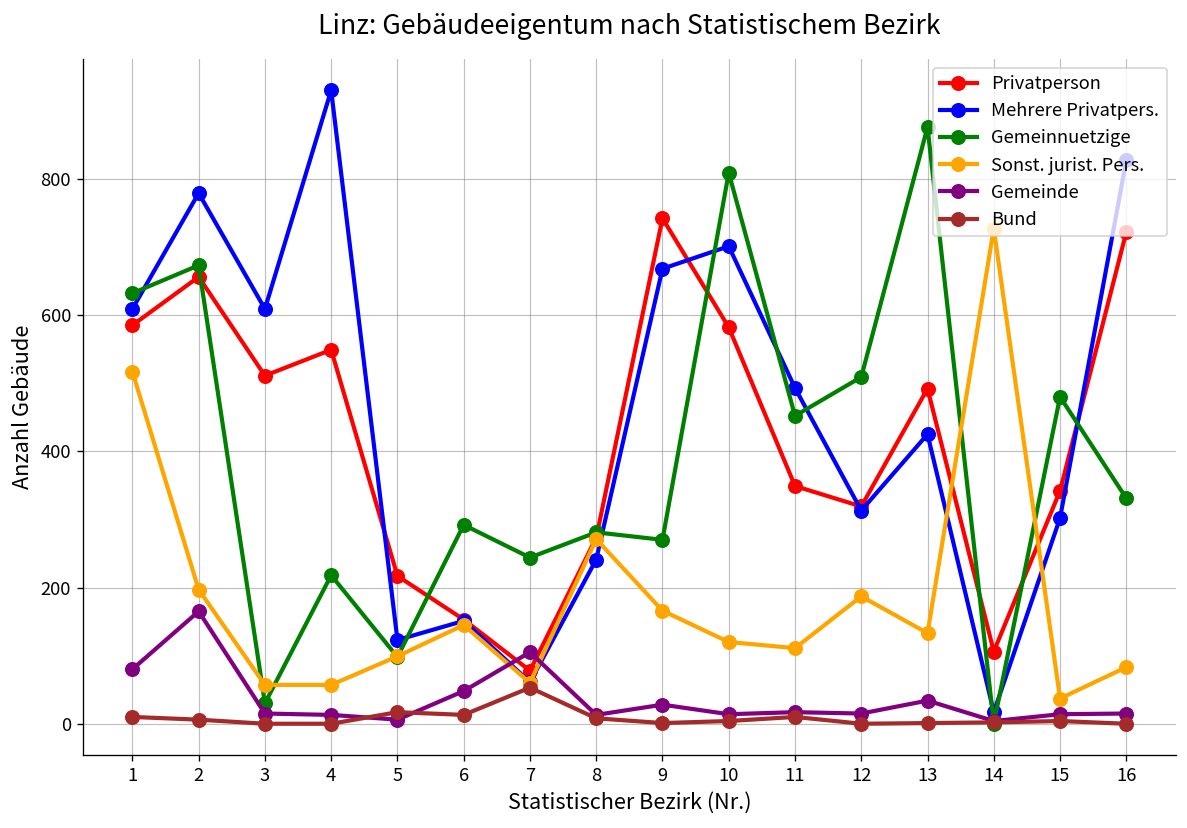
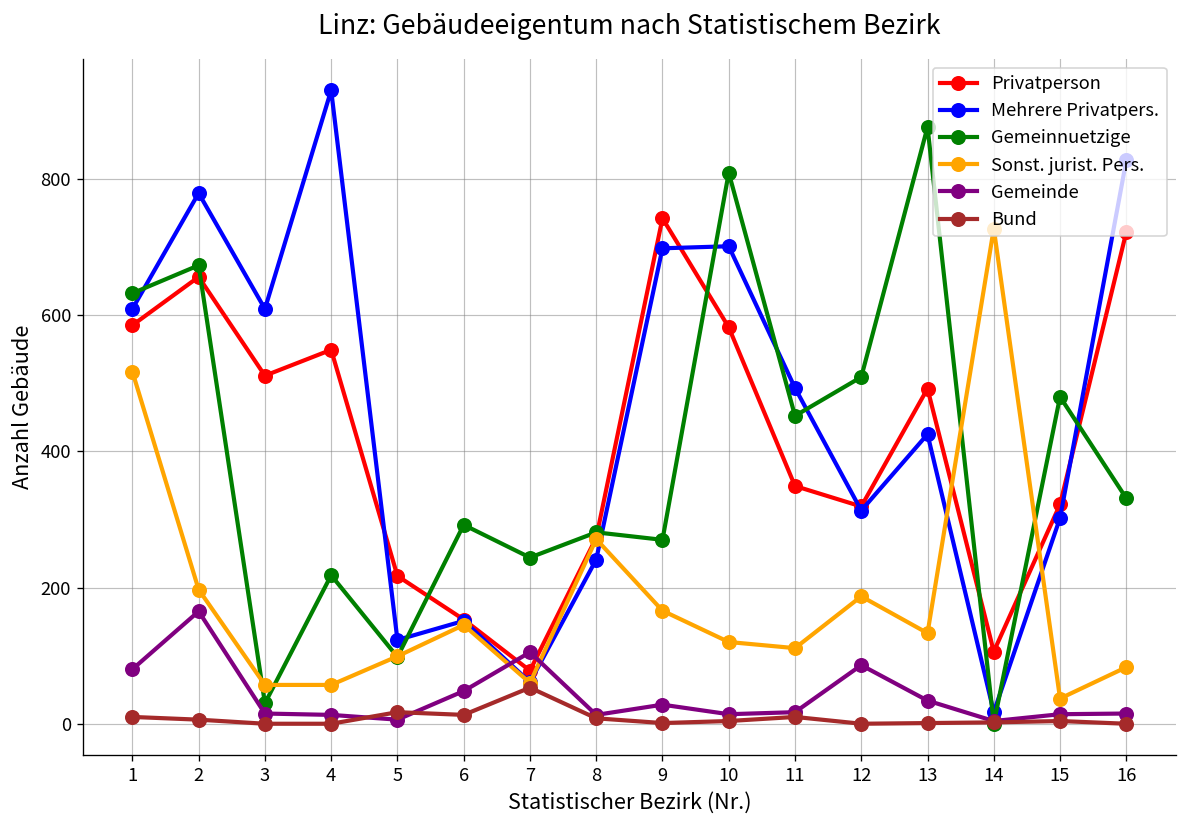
  {
    "Privatperson": {
      "1": 590,
      "2": 660,
      "3": 510,
      "4": 550,
      "5": 220,
      "7": 80,
      "9": 740,
      "10": 580,
      "11": 350,
      "12": 320,
      "13": 490,
      "14": 110,
-     "15": 340
+     "15": 320
    },
    "Mehrere Privatpers.": {
      "1": 610,
      "2": 780,
      "3": 610,
      "4": 930,
      "5": 120,
      "8": 240,
-     "9": 670,
+     "9": 700,
      "10": 700,
      "11": 490,
      "12": 310,
      "13": 430,
      "14": 20,
      "15": 300
    },
    "Gemeinnuetzige": {
      "1": 630,
      "2": 670,
      "3": 30,
      "4": 220,
      "6": 290,
      "7": 240,
      "8": 280,
      "9": 270,
      "10": 810,
      "11": 450,
      "12": 510,
      "13": 880,
      "15": 480,
      "16": 330
    },
    "Sonst. jurist. Pers.": {
      "1": 520,
      "2": 200,
      "3": 60,
      "4": 60,
      "6": 150,
      "9": 170,
      "10": 120,
      "11": 110,
      "12": 190,
      "13": 130,
      "15": 40,
      "16": 80
    },
    "Gemeinde": {
      "1": 80,
      "2": 170,
      "3": 20,
      "4": 10,
      "5": 10,
      "6": 50,
      "7": 110,
      "8": 10,
      "9": 30,
      "10": 10,
      "11": 20,
-     "12": 20,
+     "12": 90,
      "13": 30,
      "15": 10,
      "16": 20
    },
    "Bund": {
      "1": 10,
      "2": 10,
      "3": 0,
      "4": 0,
      "5": 20,
      "6": 10,
      "7": 50,
      "8": 10,
      "9": 0,
      "10": 0,
      "11": 10,
      "12": 0,
      "13": 0,
      "15": 0,
      "16": 0
    }
  }
